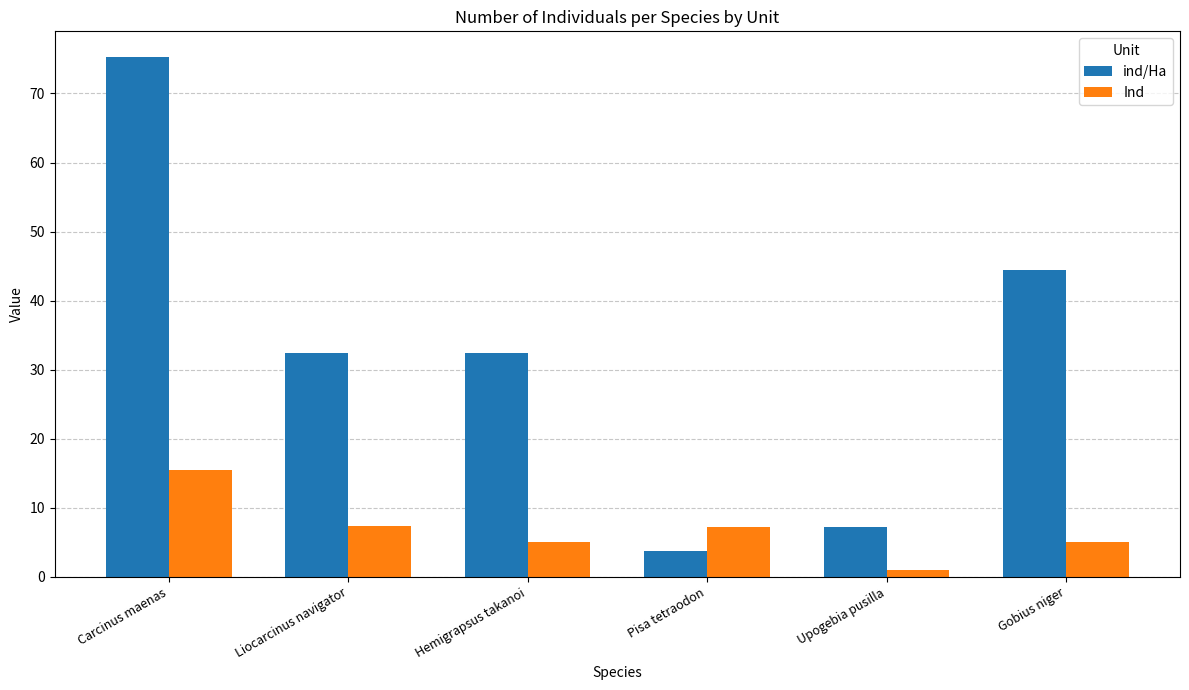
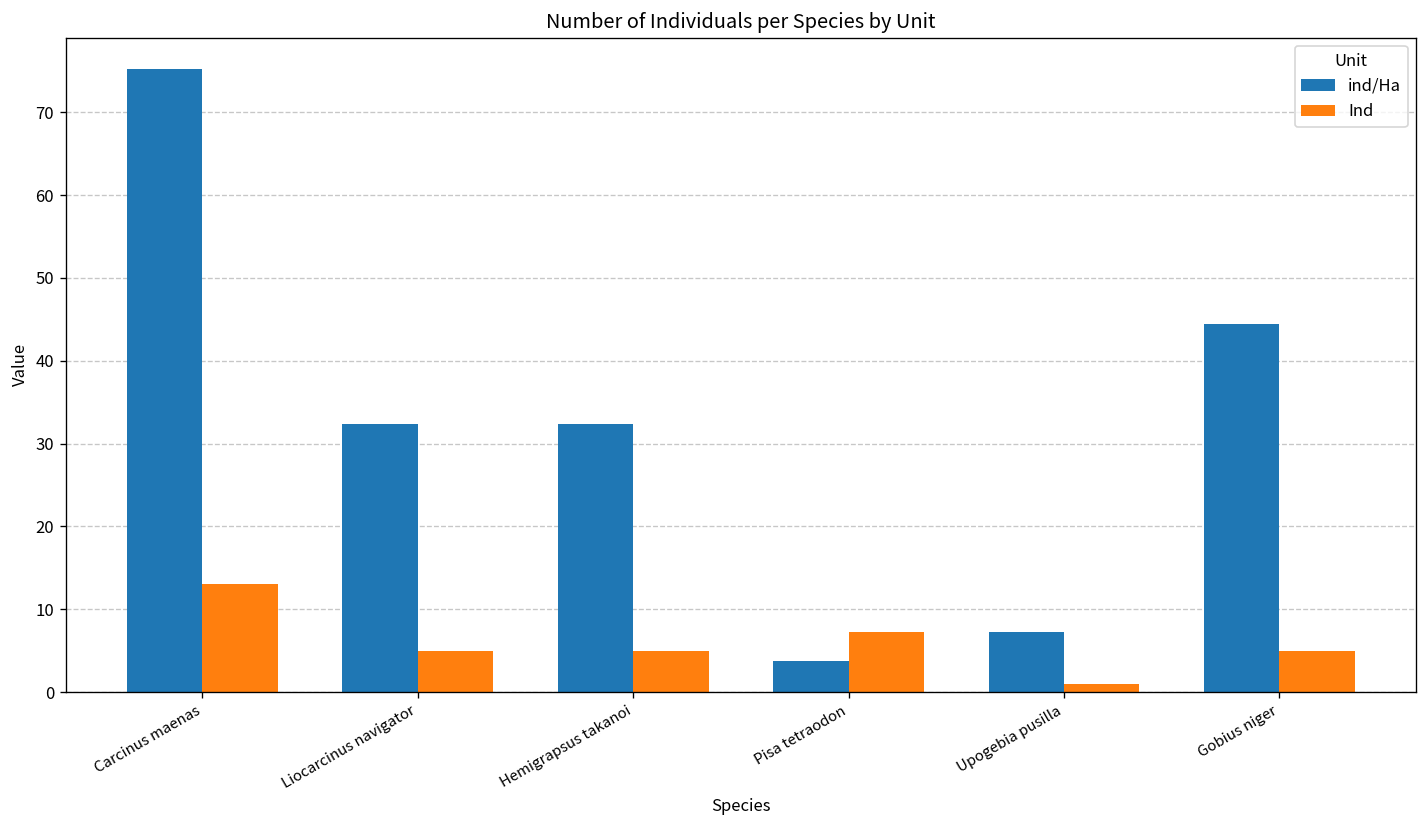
  {
    "ind/Ha": {
      "Carcinus maenas": 75,
      "Liocarcinus navigator": 32,
      "Hemigrapsus takanoi": 32,
      "Pisa tetraodon": 4,
      "Upogebia pusilla": 7,
      "Gobius niger": 44
    },
    "Ind": {
-     "Carcinus maenas": 15,
-     "Liocarcinus navigator": 7,
+     "Carcinus maenas": 13,
+     "Liocarcinus navigator": 5,
      "Hemigrapsus takanoi": 5,
      "Pisa tetraodon": 7,
      "Upogebia pusilla": 1,
      "Gobius niger": 5
    }
  }
